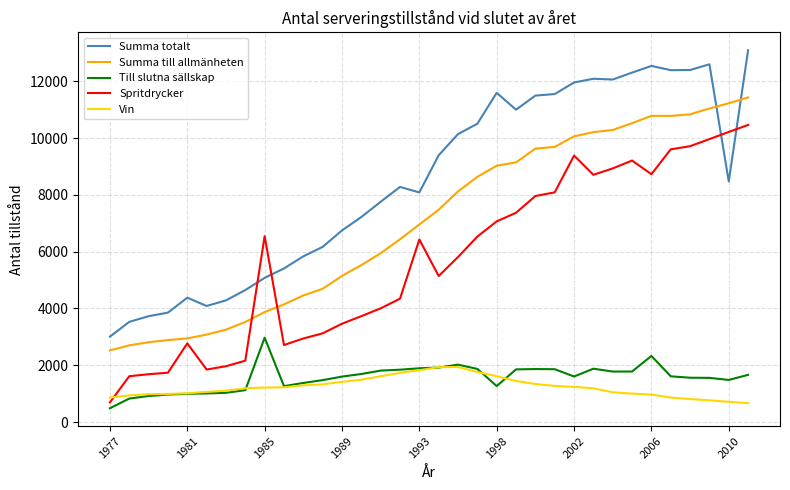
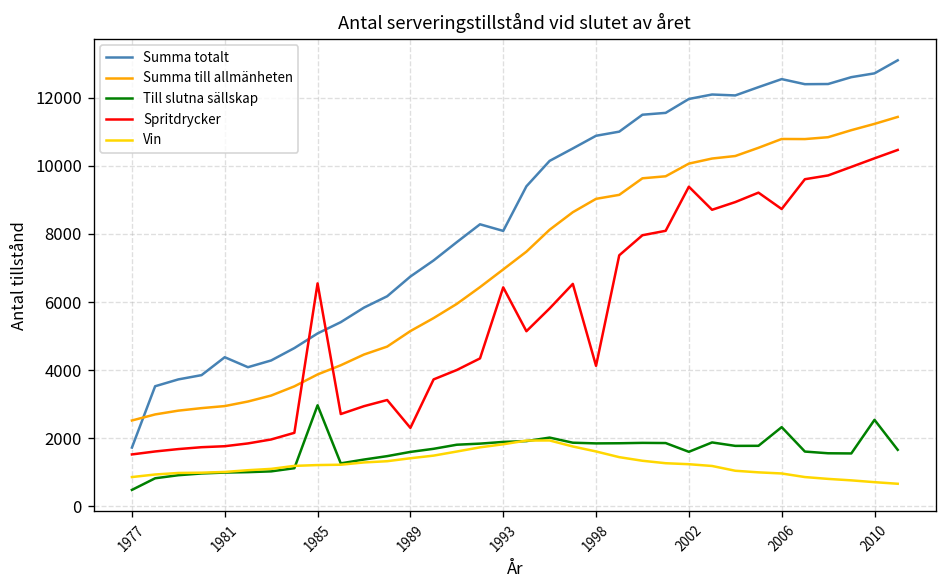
  {
    "Summa totalt": {
-     "1977": 3000,
+     "1977": 1700,
      "1981": 4400,
      "1985": 5100,
      "1989": 6700,
      "1993": 8100,
-     "1998": 11600,
+     "1998": 10900,
      "2002": 12000,
      "2006": 12500,
-     "2010": 8500
+     "2010": 12700
    },
    "Till slutna sällskap": {
      "1977": 500,
      "1985": 3000,
      "1989": 1600,
-     "1998": 1300,
+     "1998": 1900,
      "2002": 1600,
      "2006": 2300,
-     "2010": 1500
+     "2010": 2500
    },
    "Spritdrycker": {
-     "1977": 700,
-     "1981": 2800,
+     "1977": 1500,
+     "1981": 1800,
      "1985": 6500,
-     "1989": 3500,
+     "1989": 2300,
      "1993": 6400,
-     "1998": 7100,
+     "1998": 4100,
      "2002": 9400,
      "2006": 8700,
      "2010": 10200
    }
  }
